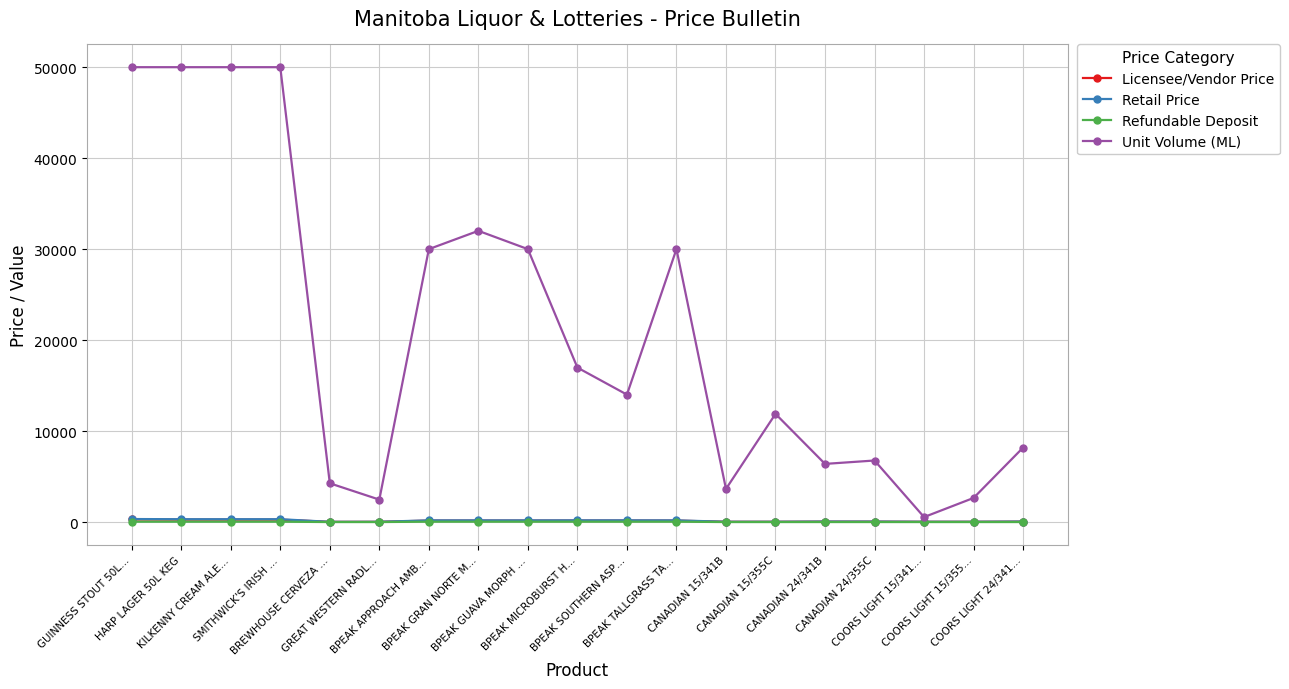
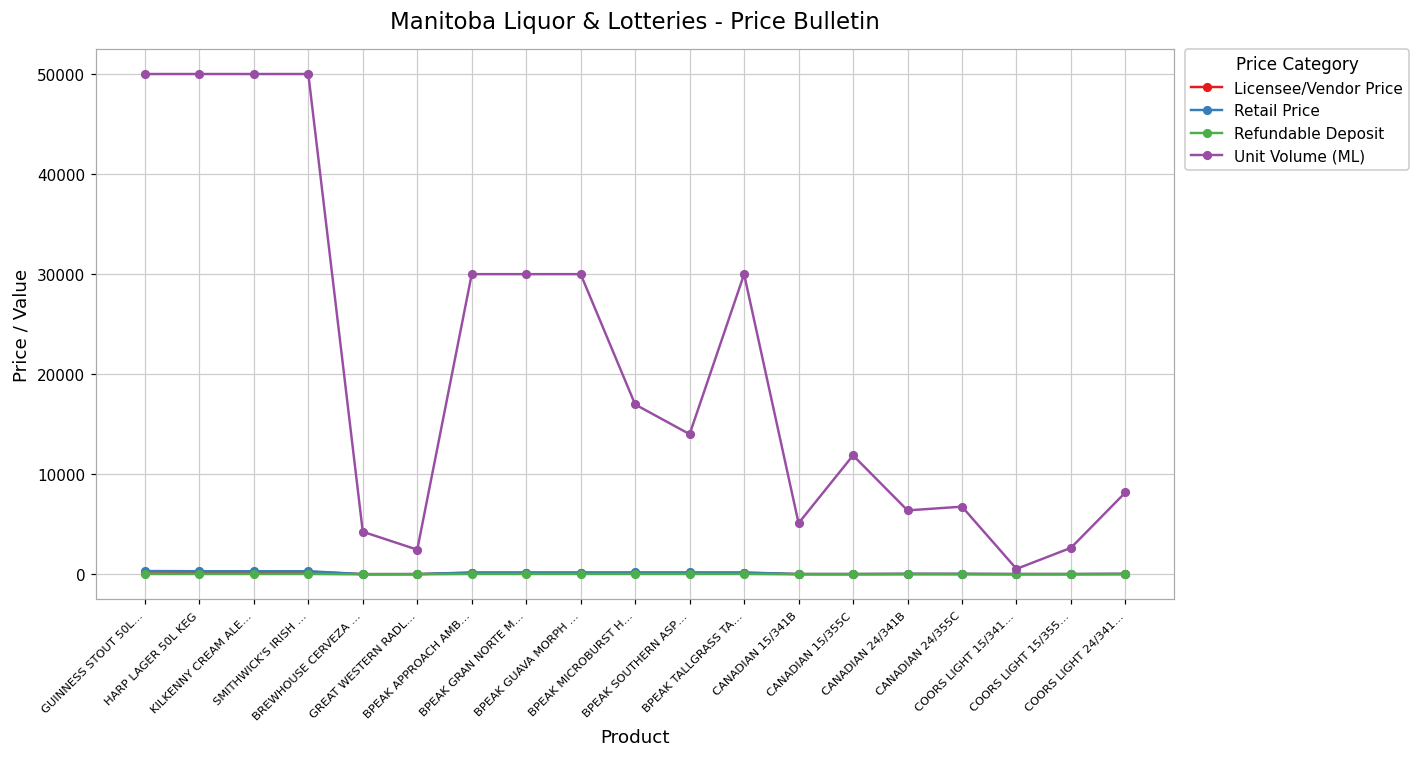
  {
    "Unit Volume (ML)": {
      "GUINNESS STOUT 50L…": 50000,
      "HARP LAGER 50L KEG": 50000,
      "KILKENNY CREAM ALE…": 50000,
      "SMITHWICK'S IRISH …": 50000,
      "BREWHOUSE CERVEZA …": 4000,
      "GREAT WESTERN RADL…": 2000,
      "BPEAK APPROACH AMB…": 30000,
-     "BPEAK GRAN NORTE M…": 32000,
+     "BPEAK GRAN NORTE M…": 30000,
      "BPEAK GUAVA MORPH …": 30000,
      "BPEAK MICROBURST H…": 17000,
      "BPEAK SOUTHERN ASP…": 14000,
      "BPEAK TALLGRASS TA…": 30000,
-     "CANADIAN 15/341B": 4000,
+     "CANADIAN 15/341B": 5000,
      "CANADIAN 15/355C": 12000,
      "CANADIAN 24/341B": 6000,
      "CANADIAN 24/355C": 7000,
      "COORS LIGHT 15/341…": 1000,
      "COORS LIGHT 15/355…": 3000,
      "COORS LIGHT 24/341…": 8000
    }
  }
